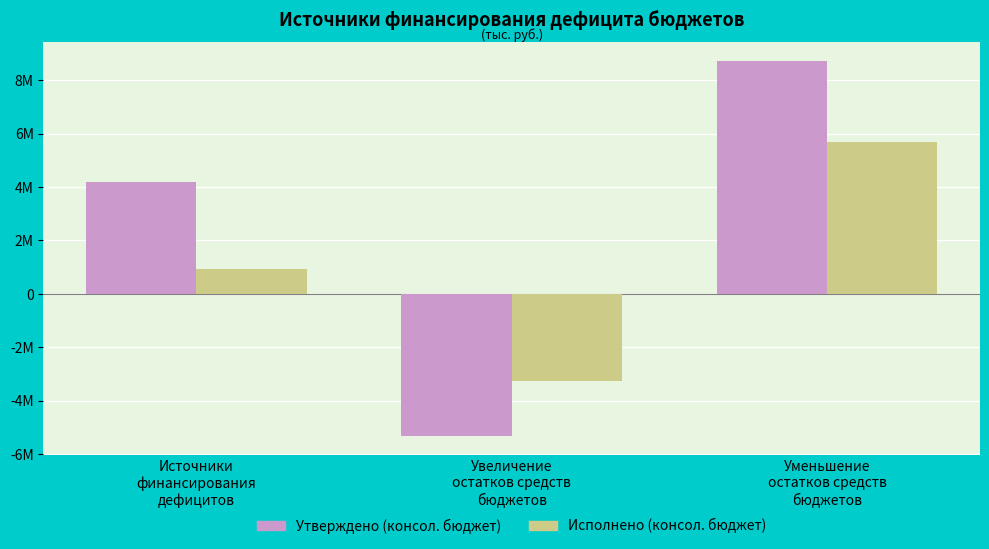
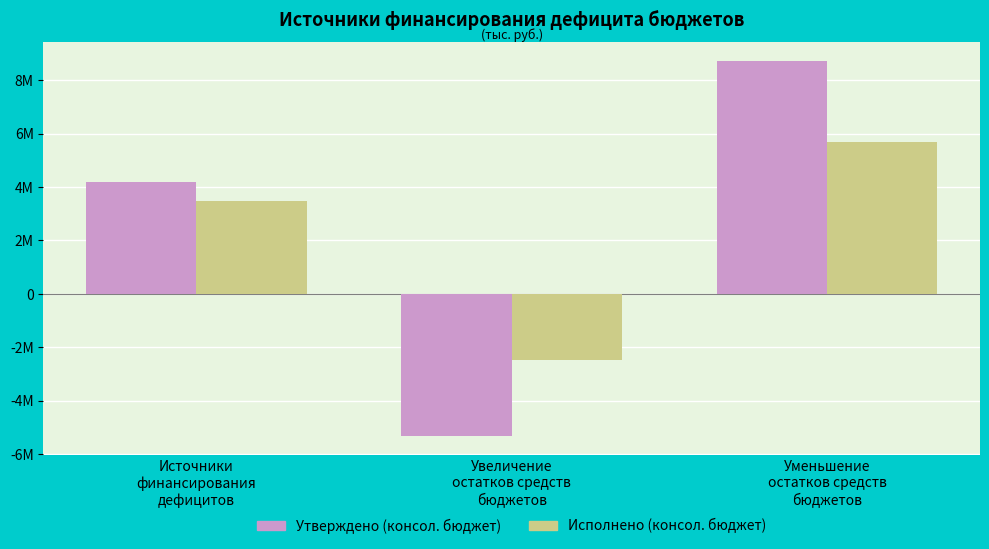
  {
    "Утверждено (консол. бюджет)": {
      "Источники финансирования дефицитов": 4200000,
      "Увеличение остатков средств бюджетов": -5300000,
      "Уменьшение остатков средств бюджетов": 8700000
    },
    "Исполнено (консол. бюджет)": {
-     "Источники финансирования дефицитов": 900000,
-     "Увеличение остатков средств бюджетов": -3300000,
+     "Источники финансирования дефицитов": 3500000,
+     "Увеличение остатков средств бюджетов": -2500000,
      "Уменьшение остатков средств бюджетов": 5700000
    }
  }
